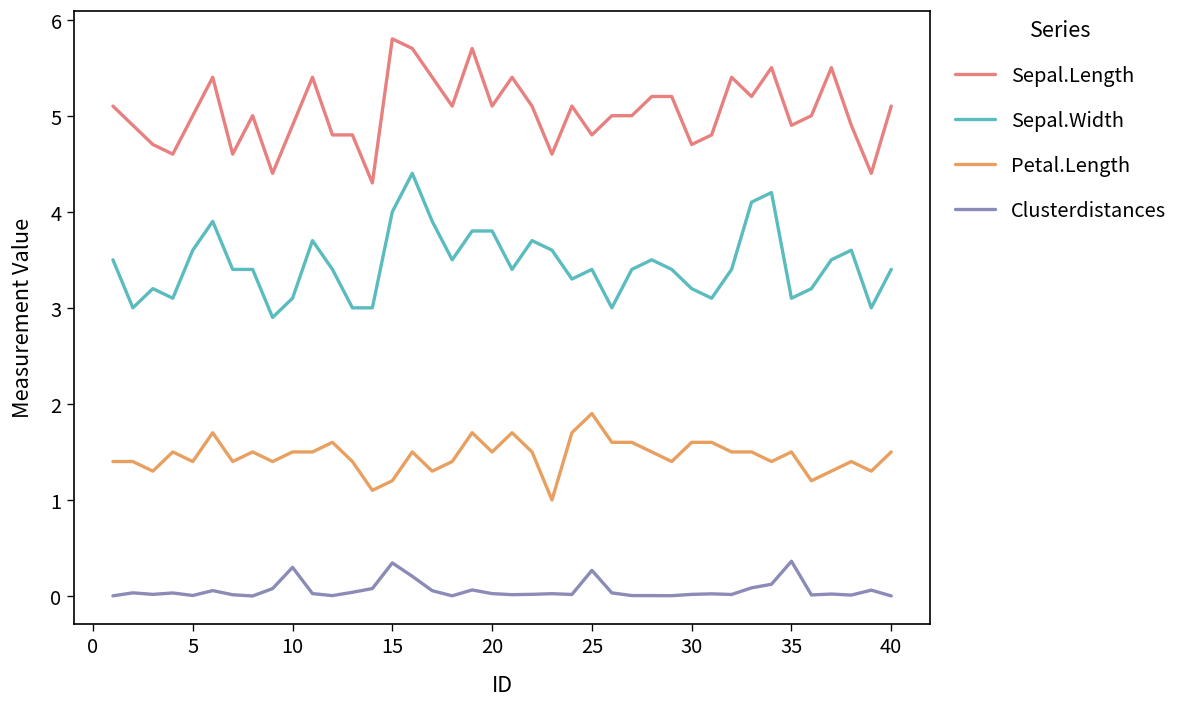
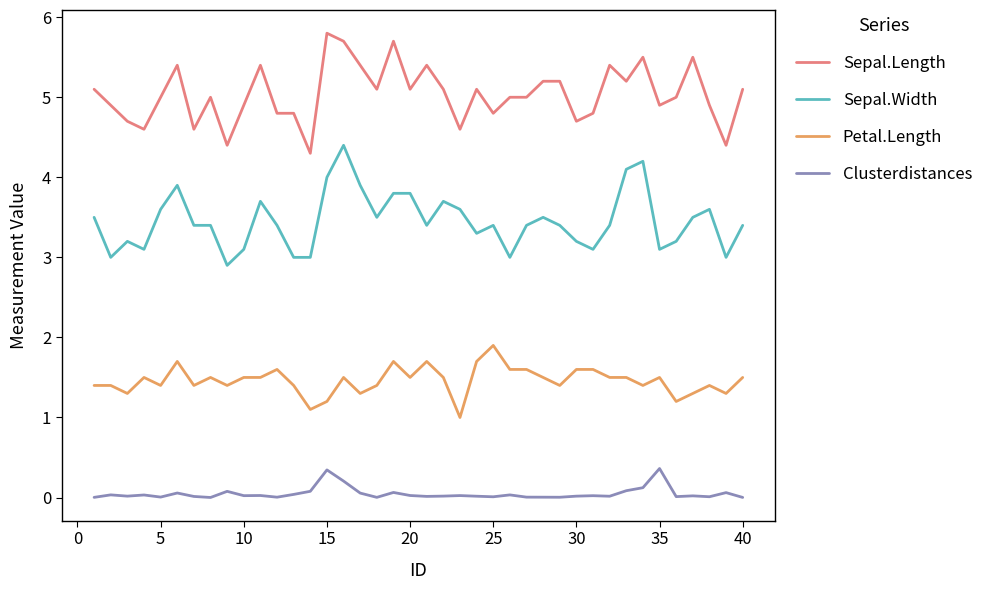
  {
    "Sepal.Width": {
      "5": 3.6,
      "10": 3.1,
      "15": 4.0,
      "20": 3.8,
      "25": 3.4,
      "30": 3.2,
      "35": 3.1,
      "40": 3.4
    },
    "Clusterdistances": {
      "5": 0.0,
-     "10": 0.3,
+     "10": 0.0,
      "15": 0.3,
      "20": 0.0,
-     "25": 0.3,
+     "25": 0.0,
      "30": 0.0,
      "35": 0.4,
      "40": 0.0
    }
  }
